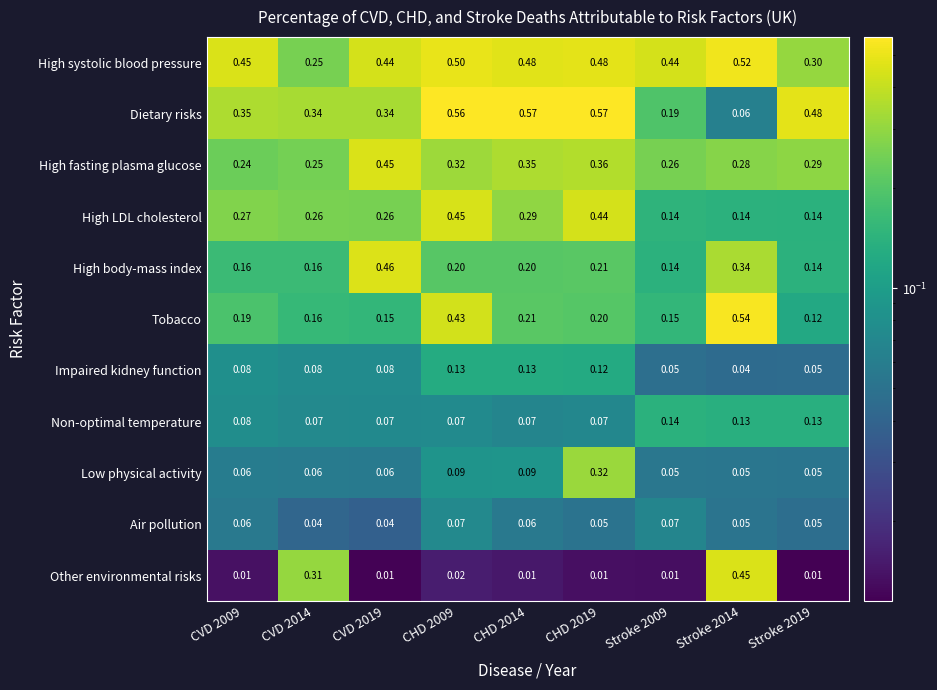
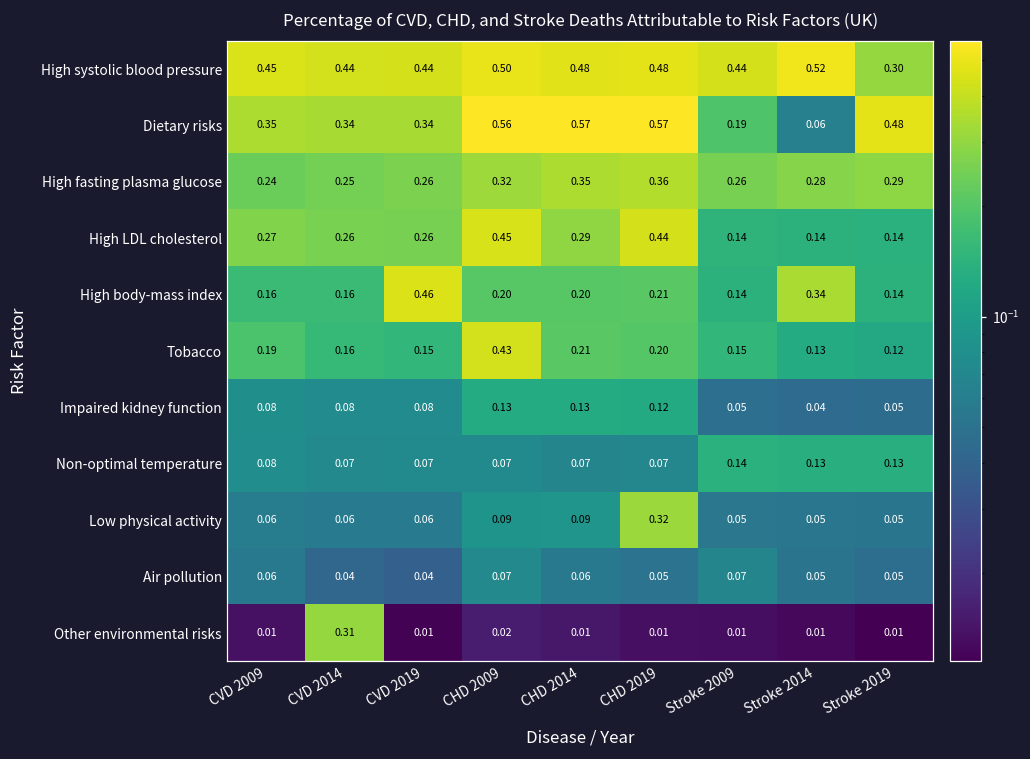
  {
    "High systolic blood pressure": {
      "CVD 2009": 0.45,
-     "CVD 2014": 0.25,
+     "CVD 2014": 0.44,
      "CVD 2019": 0.44,
      "CHD 2009": 0.50,
      "CHD 2014": 0.48,
      "CHD 2019": 0.48,
      "Stroke 2009": 0.44,
      "Stroke 2014": 0.52,
      "Stroke 2019": 0.30
    },
    "Dietary risks": {
      "CVD 2009": 0.35,
      "CVD 2014": 0.34,
      "CVD 2019": 0.34,
      "CHD 2009": 0.56,
      "CHD 2014": 0.57,
      "CHD 2019": 0.57,
      "Stroke 2009": 0.19,
      "Stroke 2014": 0.06,
      "Stroke 2019": 0.48
    },
    "High fasting plasma glucose": {
      "CVD 2009": 0.24,
      "CVD 2014": 0.25,
-     "CVD 2019": 0.45,
+     "CVD 2019": 0.26,
      "CHD 2009": 0.32,
      "CHD 2014": 0.35,
      "CHD 2019": 0.36,
      "Stroke 2009": 0.26,
      "Stroke 2014": 0.28,
      "Stroke 2019": 0.29
    },
    "High LDL cholesterol": {
      "CVD 2009": 0.27,
      "CVD 2014": 0.26,
      "CVD 2019": 0.26,
      "CHD 2009": 0.45,
      "CHD 2014": 0.29,
      "CHD 2019": 0.44,
      "Stroke 2009": 0.14,
      "Stroke 2014": 0.14,
      "Stroke 2019": 0.14
    },
    "High body-mass index": {
      "CVD 2009": 0.16,
      "CVD 2014": 0.16,
      "CVD 2019": 0.46,
      "CHD 2009": 0.20,
      "CHD 2014": 0.20,
      "CHD 2019": 0.21,
      "Stroke 2009": 0.14,
      "Stroke 2014": 0.34,
      "Stroke 2019": 0.14
    },
    "Tobacco": {
      "CVD 2009": 0.19,
      "CVD 2014": 0.16,
      "CVD 2019": 0.15,
      "CHD 2009": 0.43,
      "CHD 2014": 0.21,
      "CHD 2019": 0.20,
      "Stroke 2009": 0.15,
-     "Stroke 2014": 0.54,
+     "Stroke 2014": 0.13,
      "Stroke 2019": 0.12
    },
    "Impaired kidney function": {
      "CVD 2009": 0.08,
      "CVD 2014": 0.08,
      "CVD 2019": 0.08,
      "CHD 2009": 0.13,
      "CHD 2014": 0.13,
      "CHD 2019": 0.12,
      "Stroke 2009": 0.05,
      "Stroke 2014": 0.04,
      "Stroke 2019": 0.05
    },
    "Non-optimal temperature": {
      "CVD 2009": 0.08,
      "CVD 2014": 0.07,
      "CVD 2019": 0.07,
      "CHD 2009": 0.07,
      "CHD 2014": 0.07,
      "CHD 2019": 0.07,
      "Stroke 2009": 0.14,
      "Stroke 2014": 0.13,
      "Stroke 2019": 0.13
    },
    "Low physical activity": {
      "CVD 2009": 0.06,
      "CVD 2014": 0.06,
      "CVD 2019": 0.06,
      "CHD 2009": 0.09,
      "CHD 2014": 0.09,
      "CHD 2019": 0.32,
      "Stroke 2009": 0.05,
      "Stroke 2014": 0.05,
      "Stroke 2019": 0.05
    },
    "Air pollution": {
      "CVD 2009": 0.06,
      "CVD 2014": 0.04,
      "CVD 2019": 0.04,
      "CHD 2009": 0.07,
      "CHD 2014": 0.06,
      "CHD 2019": 0.05,
      "Stroke 2009": 0.07,
      "Stroke 2014": 0.05,
      "Stroke 2019": 0.05
    },
    "Other environmental risks": {
      "CVD 2009": 0.01,
      "CVD 2014": 0.31,
      "CVD 2019": 0.01,
      "CHD 2009": 0.02,
      "CHD 2014": 0.01,
      "CHD 2019": 0.01,
      "Stroke 2009": 0.01,
-     "Stroke 2014": 0.45,
+     "Stroke 2014": 0.01,
      "Stroke 2019": 0.01
    }
  }
